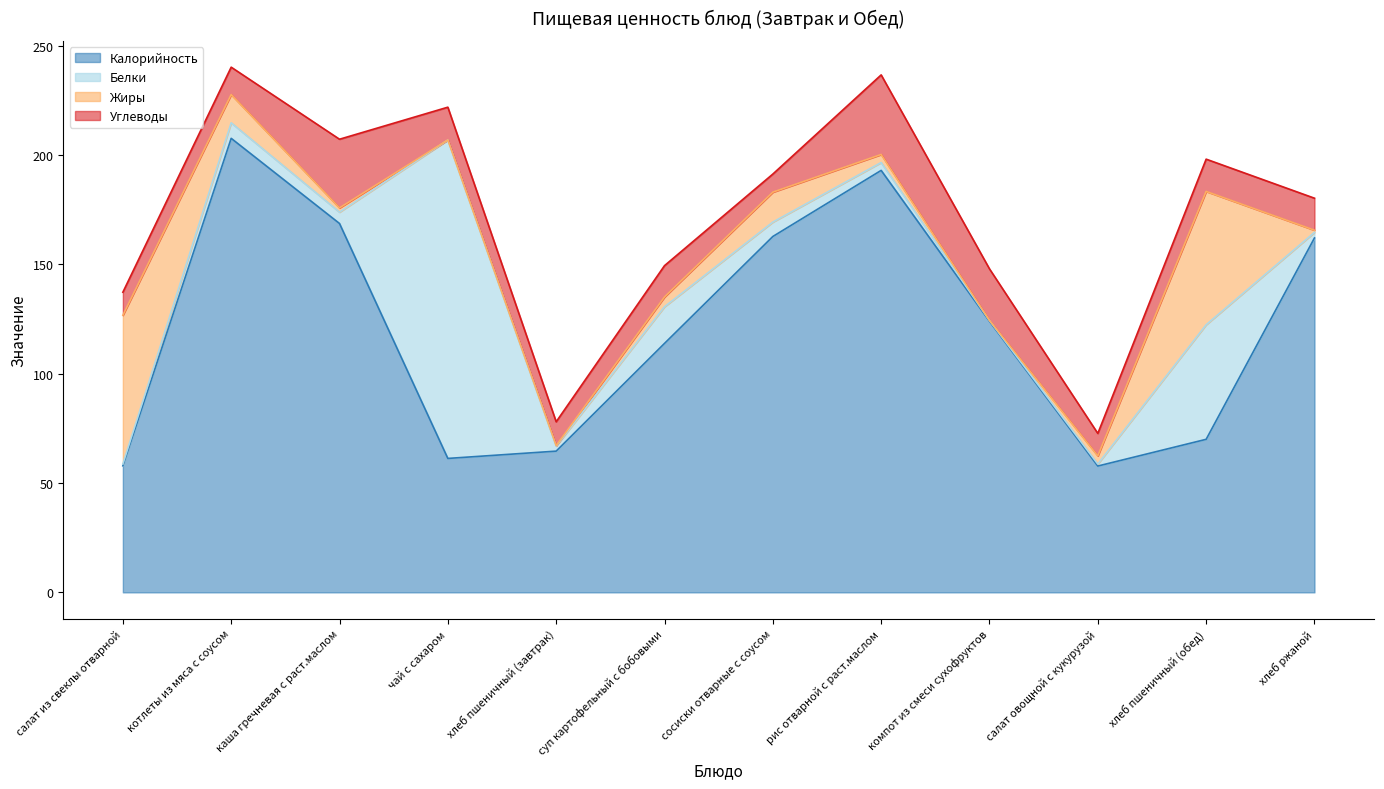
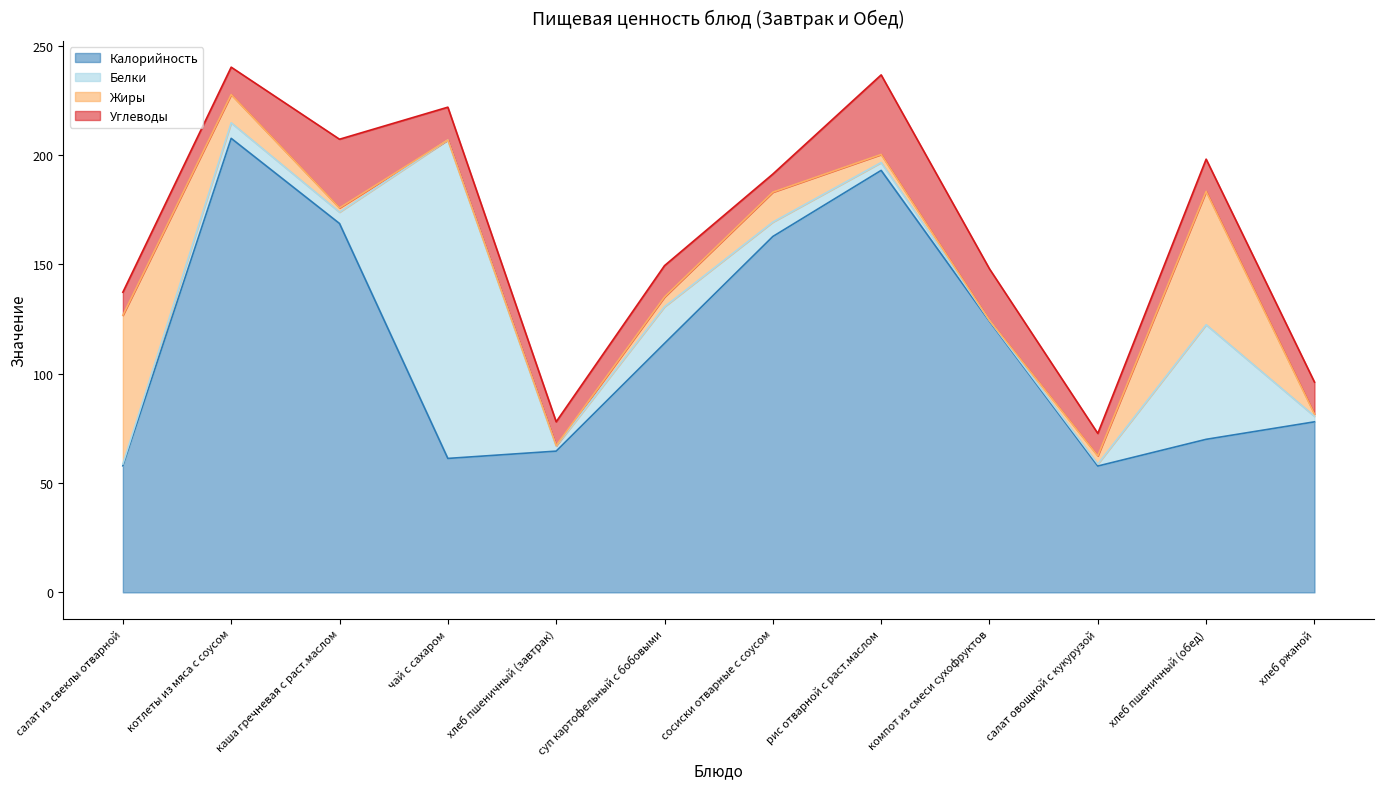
  {
    "Калорийность": {
      "котлеты из мяса с соусом": 208,
      "каша гречневая с раст.маслом": 169,
      "чай с сахаром": 61,
      "хлеб пшеничный (завтрак)": 65,
      "суп картофельный с бобовыми": 114,
      "сосиски отварные с соусом": 163,
      "рис отварной с раст.маслом": 193,
      "хлеб пшеничный (обед)": 70,
-     "хлеб ржаной": 162
+     "хлеб ржаной": 78
    },
    "Белки": {
      "котлеты из мяса с соусом": 7,
      "каша гречневая с раст.маслом": 5,
      "суп картофельный с бобовыми": 17,
      "сосиски отварные с соусом": 7,
      "рис отварной с раст.маслом": 4,
      "хлеб пшеничный (обед)": 52
    },
    "Жиры": {
      "салат из свеклы отварной": 68,
      "котлеты из мяса с соусом": 13,
      "каша гречневая с раст.маслом": 2,
      "суп картофельный с бобовыми": 4,
      "сосиски отварные с соусом": 14,
      "рис отварной с раст.маслом": 4,
      "салат овощной с кукурузой": 4,
      "хлеб пшеничный (обед)": 61
    },
    "Углеводы": {
      "салат из свеклы отварной": 11,
      "котлеты из мяса с соусом": 13,
      "каша гречневая с раст.маслом": 31,
      "чай с сахаром": 15,
      "хлеб пшеничный (завтрак)": 11,
      "суп картофельный с бобовыми": 14,
      "сосиски отварные с соусом": 8,
      "рис отварной с раст.маслом": 36,
      "компот из смеси сухофруктов": 24,
      "салат овощной с кукурузой": 10,
      "хлеб пшеничный (обед)": 15,
      "хлеб ржаной": 15
    }
  }
